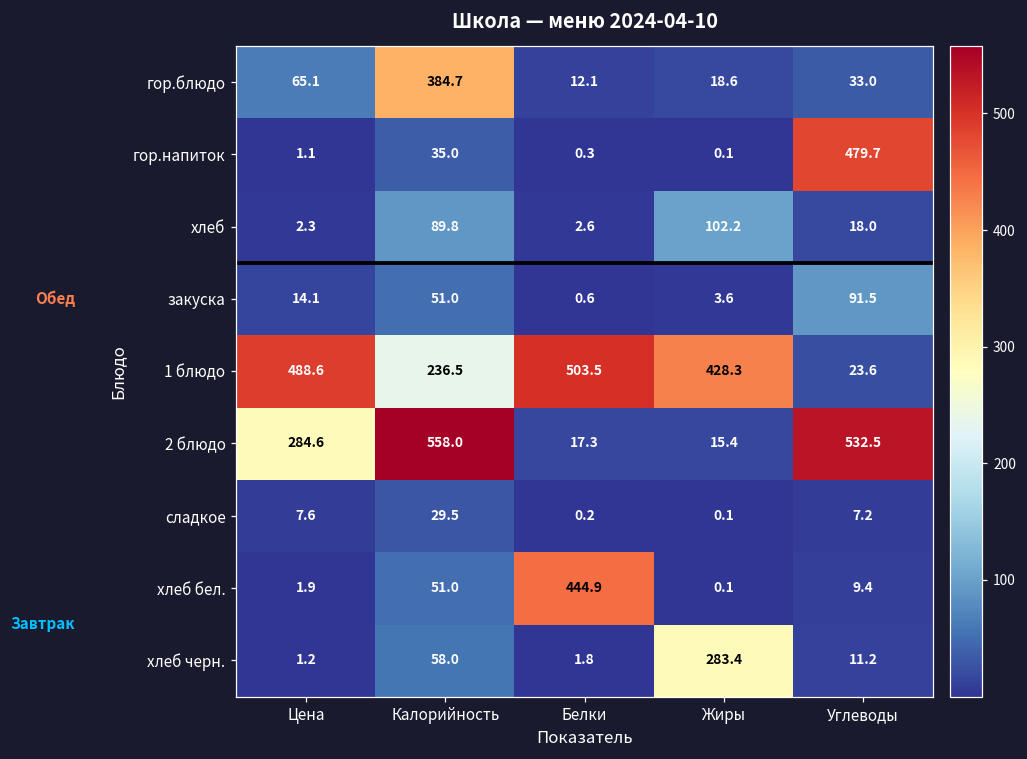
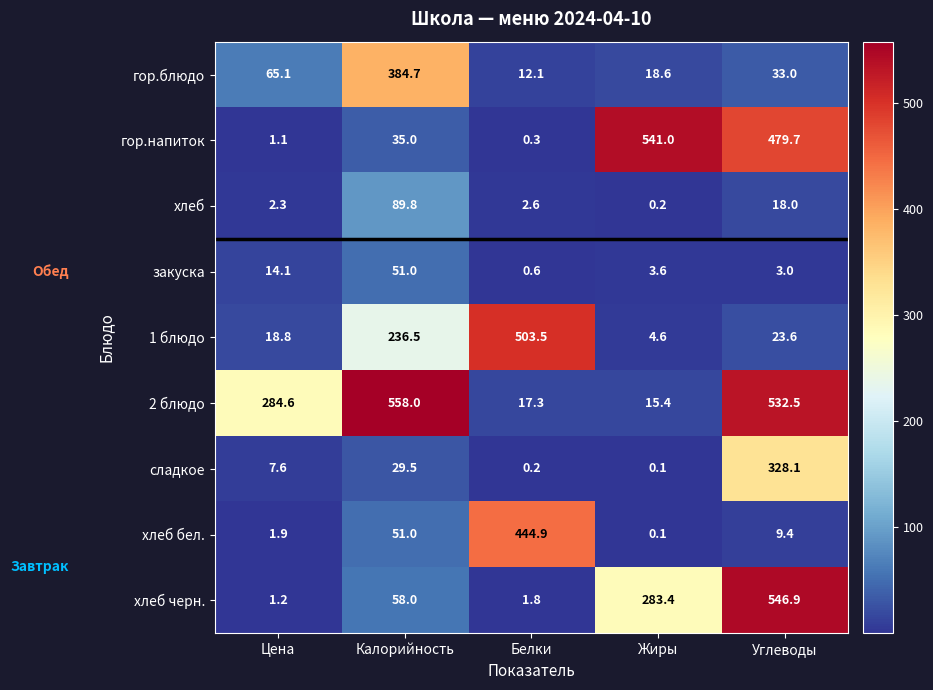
  {
    "гор.блюдо": {
      "Цена": 65.1,
      "Калорийность": 384.7,
      "Белки": 12.1,
      "Жиры": 18.6,
      "Углеводы": 33.0
    },
    "гор.напиток": {
      "Цена": 1.1,
      "Калорийность": 35.0,
      "Белки": 0.3,
-     "Жиры": 0.1,
+     "Жиры": 541.0,
      "Углеводы": 479.7
    },
    "хлеб": {
      "Цена": 2.3,
      "Калорийность": 89.8,
      "Белки": 2.6,
-     "Жиры": 102.2,
+     "Жиры": 0.2,
      "Углеводы": 18.0
    },
    "закуска": {
      "Цена": 14.1,
      "Калорийность": 51.0,
      "Белки": 0.6,
      "Жиры": 3.6,
-     "Углеводы": 91.5
+     "Углеводы": 3.0
    },
    "1 блюдо": {
-     "Цена": 488.6,
+     "Цена": 18.8,
      "Калорийность": 236.5,
      "Белки": 503.5,
-     "Жиры": 428.3,
+     "Жиры": 4.6,
      "Углеводы": 23.6
    },
    "2 блюдо": {
      "Цена": 284.6,
      "Калорийность": 558.0,
      "Белки": 17.3,
      "Жиры": 15.4,
      "Углеводы": 532.5
    },
    "сладкое": {
      "Цена": 7.6,
      "Калорийность": 29.5,
      "Белки": 0.2,
      "Жиры": 0.1,
-     "Углеводы": 7.2
+     "Углеводы": 328.1
    },
    "хлеб бел.": {
      "Цена": 1.9,
      "Калорийность": 51.0,
      "Белки": 444.9,
      "Жиры": 0.1,
      "Углеводы": 9.4
    },
    "хлеб черн.": {
      "Цена": 1.2,
      "Калорийность": 58.0,
      "Белки": 1.8,
      "Жиры": 283.4,
-     "Углеводы": 11.2
+     "Углеводы": 546.9
    }
  }
